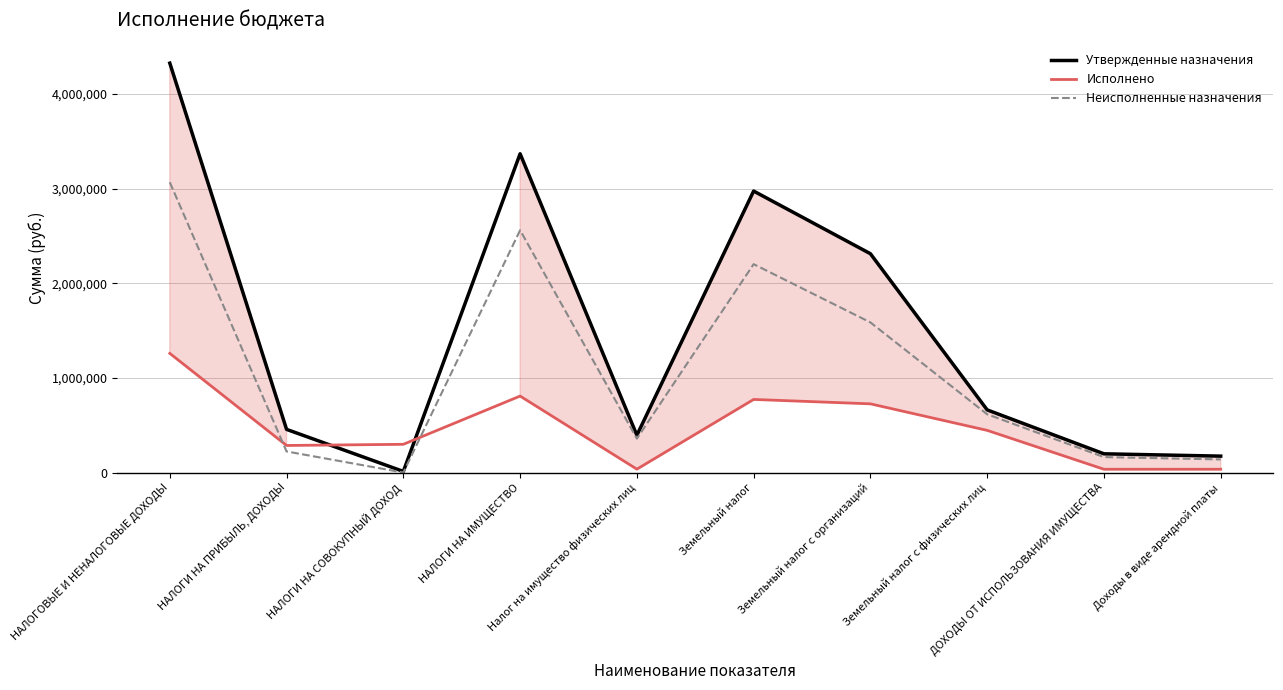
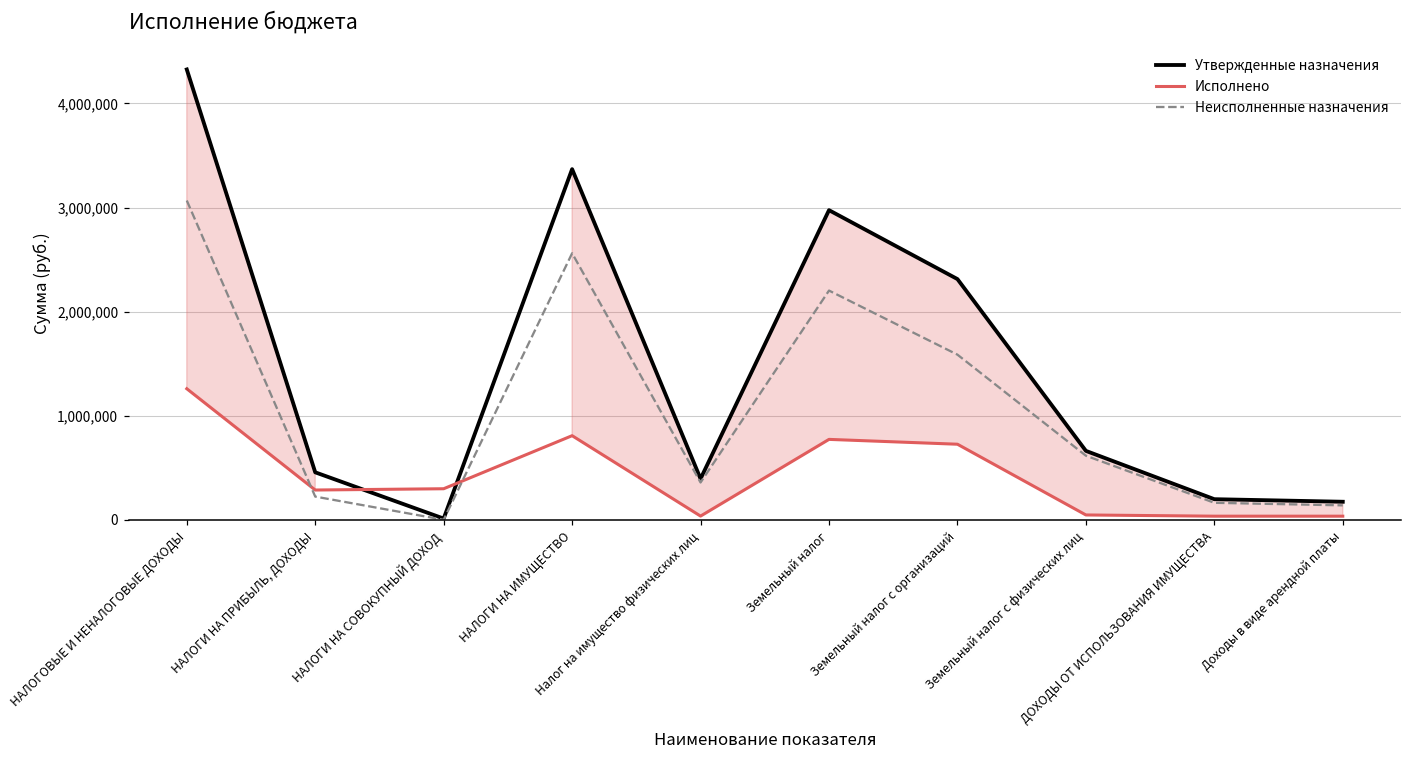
  {
    "Утвержденные назначения": {
      "НАЛОГОВЫЕ И НЕНАЛОГОВЫЕ ДОХОДЫ": "4,300,000",
      "НАЛОГИ НА ПРИБЫЛЬ, ДОХОДЫ": "500,000",
      "НАЛОГИ НА ИМУЩЕСТВО": "3,400,000",
      "Налог на имущество физических лиц": "400,000",
      "Земельный налог": "3,000,000",
      "Земельный налог с организаций": "2,300,000",
      "Земельный налог с физических лиц": "700,000",
      "ДОХОДЫ ОТ ИСПОЛЬЗОВАНИЯ ИМУЩЕСТВА": "200,000",
      "Доходы в виде арендной платы": "200,000"
    },
    "Исполнено": {
      "НАЛОГОВЫЕ И НЕНАЛОГОВЫЕ ДОХОДЫ": "1,300,000",
      "НАЛОГИ НА ПРИБЫЛЬ, ДОХОДЫ": "300,000",
      "НАЛОГИ НА СОВОКУПНЫЙ ДОХОД": "300,000",
      "НАЛОГИ НА ИМУЩЕСТВО": "800,000",
      "Налог на имущество физических лиц": "0",
      "Земельный налог": "800,000",
      "Земельный налог с организаций": "700,000",
-     "Земельный налог с физических лиц": "400,000",
+     "Земельный налог с физических лиц": "0",
      "ДОХОДЫ ОТ ИСПОЛЬЗОВАНИЯ ИМУЩЕСТВА": "0",
      "Доходы в виде арендной платы": "0"
    },
    "Неисполненные назначения": {
      "НАЛОГОВЫЕ И НЕНАЛОГОВЫЕ ДОХОДЫ": "3,100,000",
      "НАЛОГИ НА ПРИБЫЛЬ, ДОХОДЫ": "200,000",
      "НАЛОГИ НА ИМУЩЕСТВО": "2,600,000",
      "Налог на имущество физических лиц": "400,000",
      "Земельный налог": "2,200,000",
      "Земельный налог с организаций": "1,600,000",
      "Земельный налог с физических лиц": "600,000",
      "ДОХОДЫ ОТ ИСПОЛЬЗОВАНИЯ ИМУЩЕСТВА": "200,000",
      "Доходы в виде арендной платы": "100,000"
    }
  }
